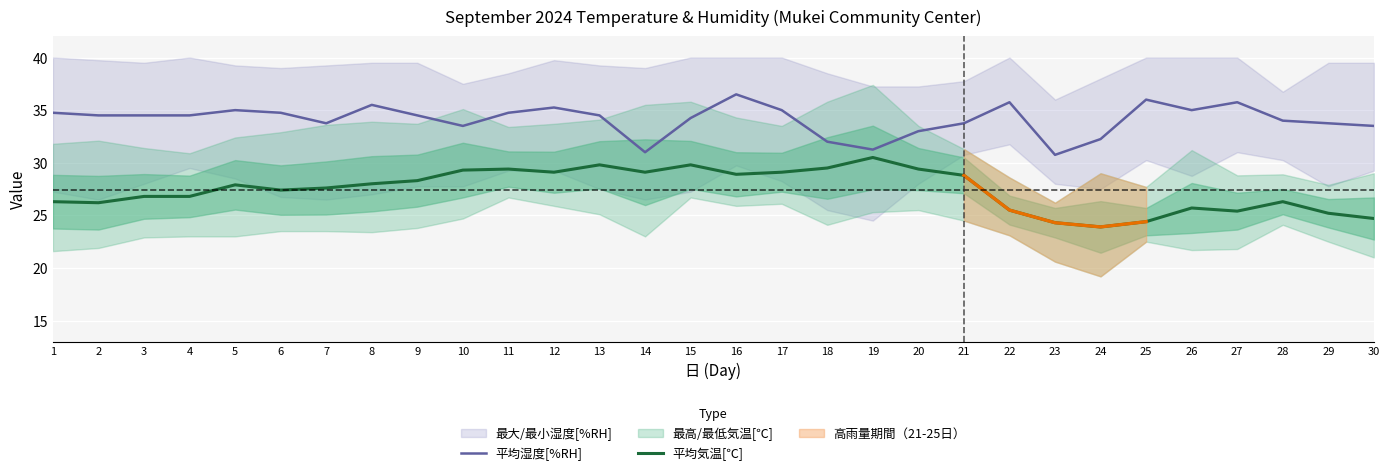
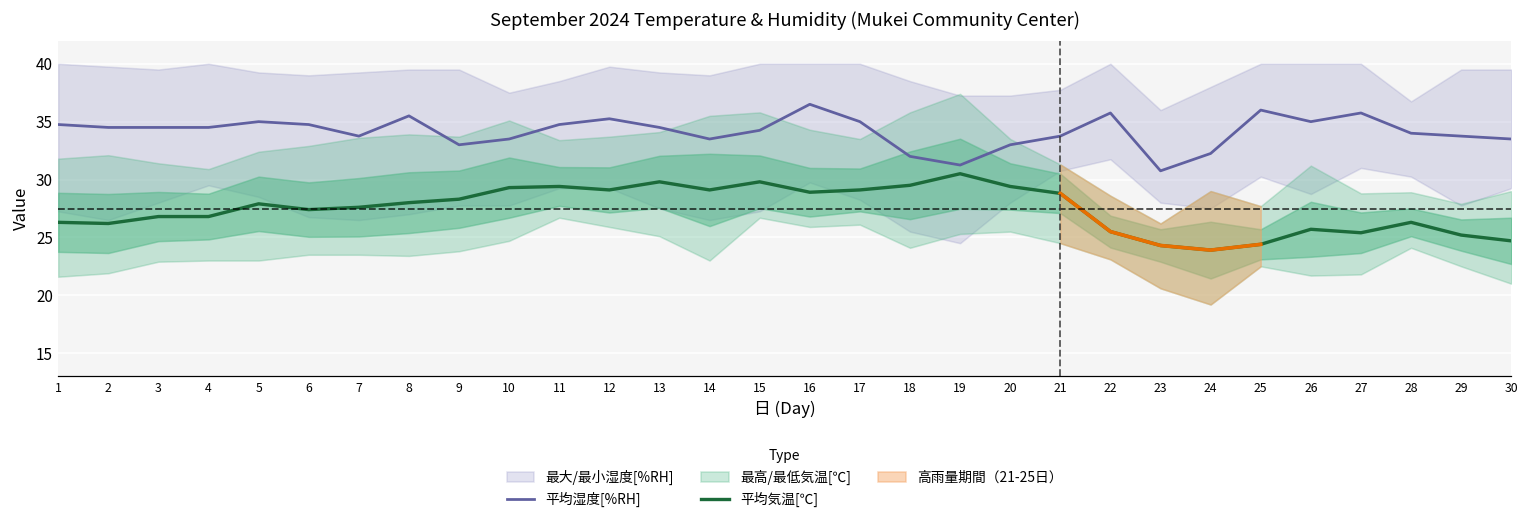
  {
    "平均湿度[%RH]": {
      "1": 34.8,
      "2": 34.5,
      "3": 34.5,
      "4": 34.5,
      "5": 35.0,
      "6": 34.8,
      "8": 35.5,
-     "9": 34.5,
+     "9": 33.0,
      "10": 33.5,
      "11": 34.8,
      "12": 35.3,
      "13": 34.5,
-     "14": 31.0,
+     "14": 33.5,
      "15": 34.3,
      "16": 36.5,
      "17": 35.0,
      "18": 32.0,
      "19": 31.3,
      "20": 33.0,
      "21": 33.8,
      "22": 35.8,
      "23": 30.8,
      "24": 32.3,
      "25": 36.0,
      "26": 35.0,
      "27": 35.8,
      "28": 34.0,
      "29": 33.8,
      "30": 33.5
    },
    "平均気温[℃]": {
      "1": 26.3,
      "2": 26.2,
      "3": 26.8,
      "4": 26.8,
      "5": 27.9,
      "6": 27.4,
      "7": 27.6,
      "8": 28.0,
      "9": 28.3,
      "10": 29.3,
      "11": 29.4,
      "12": 29.1,
      "13": 29.8,
      "14": 29.1,
      "15": 29.8,
      "16": 28.9,
      "17": 29.1,
      "18": 29.5,
      "19": 30.5,
      "20": 29.4,
      "26": 25.7,
      "27": 25.4,
      "28": 26.3,
      "29": 25.2,
      "30": 24.7
    }
  }
